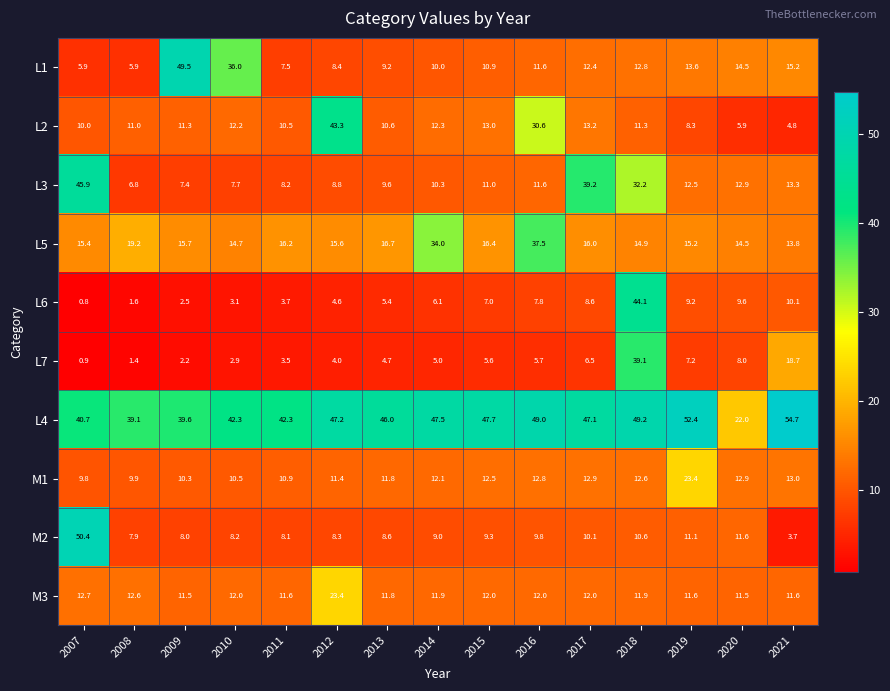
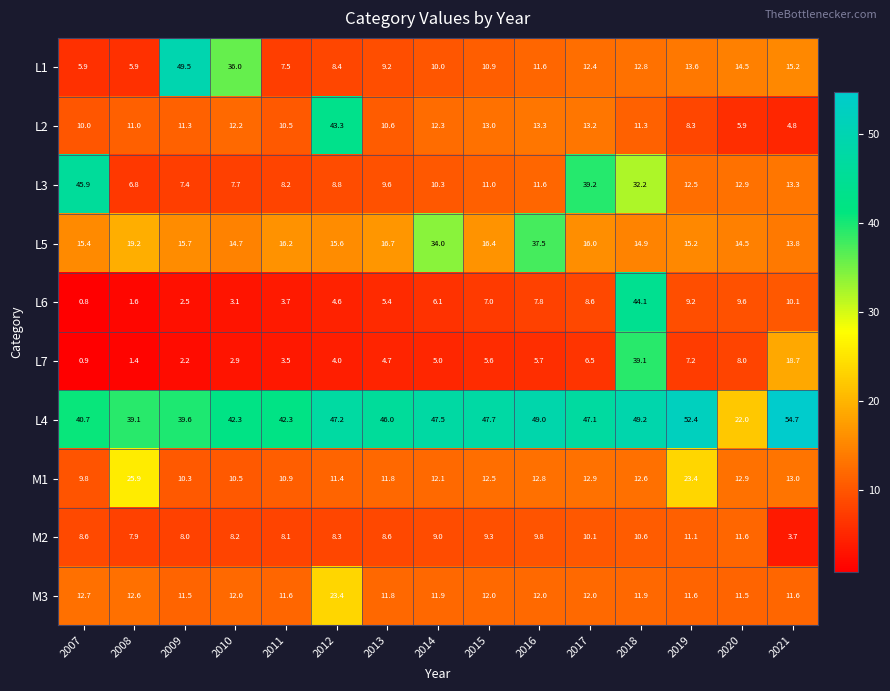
  {
    "L1": {
      "2007": 5.9,
      "2008": 5.9,
      "2009": 49.5,
      "2010": 36.0,
      "2011": 7.5,
      "2012": 8.4,
      "2013": 9.2,
      "2014": 10.0,
      "2015": 10.9,
      "2016": 11.6,
      "2017": 12.4,
      "2018": 12.8,
      "2019": 13.6,
      "2020": 14.5,
      "2021": 15.2
    },
    "L2": {
      "2007": 10.0,
      "2008": 11.0,
      "2009": 11.3,
      "2010": 12.2,
      "2011": 10.5,
      "2012": 43.3,
      "2013": 10.6,
      "2014": 12.3,
      "2015": 13.0,
-     "2016": 30.6,
+     "2016": 13.3,
      "2017": 13.2,
      "2018": 11.3,
      "2019": 8.3,
      "2020": 5.9,
      "2021": 4.8
    },
    "L3": {
      "2007": 45.9,
      "2008": 6.8,
      "2009": 7.4,
      "2010": 7.7,
      "2011": 8.2,
      "2012": 8.8,
      "2013": 9.6,
      "2014": 10.3,
      "2015": 11.0,
      "2016": 11.6,
      "2017": 39.2,
      "2018": 32.2,
      "2019": 12.5,
      "2020": 12.9,
      "2021": 13.3
    },
    "L5": {
      "2007": 15.4,
      "2008": 19.2,
      "2009": 15.7,
      "2010": 14.7,
      "2011": 16.2,
      "2012": 15.6,
      "2013": 16.7,
      "2014": 34.0,
      "2015": 16.4,
      "2016": 37.5,
      "2017": 16.0,
      "2018": 14.9,
      "2019": 15.2,
      "2020": 14.5,
      "2021": 13.8
    },
    "L6": {
      "2007": 0.8,
      "2008": 1.6,
      "2009": 2.5,
      "2010": 3.1,
      "2011": 3.7,
      "2012": 4.6,
      "2013": 5.4,
      "2014": 6.1,
      "2015": 7.0,
      "2016": 7.8,
      "2017": 8.6,
      "2018": 44.1,
      "2019": 9.2,
      "2020": 9.6,
      "2021": 10.1
    },
    "L7": {
      "2007": 0.9,
      "2008": 1.4,
      "2009": 2.2,
      "2010": 2.9,
      "2011": 3.5,
      "2012": 4.0,
      "2013": 4.7,
      "2014": 5.0,
      "2015": 5.6,
      "2016": 5.7,
      "2017": 6.5,
      "2018": 39.1,
      "2019": 7.2,
      "2020": 8.0,
      "2021": 18.7
    },
    "L4": {
      "2007": 40.7,
      "2008": 39.1,
      "2009": 39.6,
      "2010": 42.3,
      "2011": 42.3,
      "2012": 47.2,
      "2013": 46.0,
      "2014": 47.5,
      "2015": 47.7,
      "2016": 49.0,
      "2017": 47.1,
      "2018": 49.2,
      "2019": 52.4,
      "2020": 22.0,
      "2021": 54.7
    },
    "M1": {
      "2007": 9.8,
-     "2008": 9.9,
+     "2008": 25.9,
      "2009": 10.3,
      "2010": 10.5,
      "2011": 10.9,
      "2012": 11.4,
      "2013": 11.8,
      "2014": 12.1,
      "2015": 12.5,
      "2016": 12.8,
      "2017": 12.9,
      "2018": 12.6,
      "2019": 23.4,
      "2020": 12.9,
      "2021": 13.0
    },
    "M2": {
-     "2007": 50.4,
+     "2007": 8.6,
      "2008": 7.9,
      "2009": 8.0,
      "2010": 8.2,
      "2011": 8.1,
      "2012": 8.3,
      "2013": 8.6,
      "2014": 9.0,
      "2015": 9.3,
      "2016": 9.8,
      "2017": 10.1,
      "2018": 10.6,
      "2019": 11.1,
      "2020": 11.6,
      "2021": 3.7
    },
    "M3": {
      "2007": 12.7,
      "2008": 12.6,
      "2009": 11.5,
      "2010": 12.0,
      "2011": 11.6,
      "2012": 23.4,
      "2013": 11.8,
      "2014": 11.9,
      "2015": 12.0,
      "2016": 12.0,
      "2017": 12.0,
      "2018": 11.9,
      "2019": 11.6,
      "2020": 11.5,
      "2021": 11.6
    }
  }
